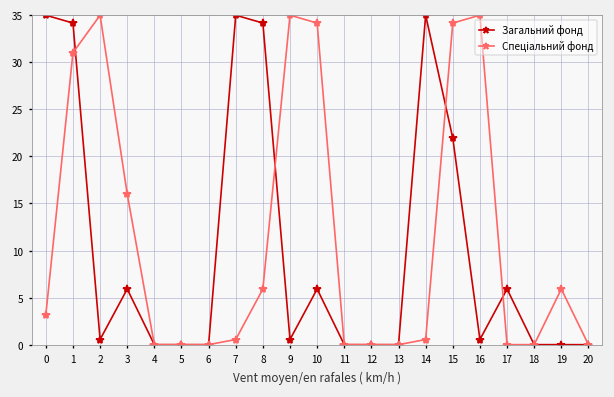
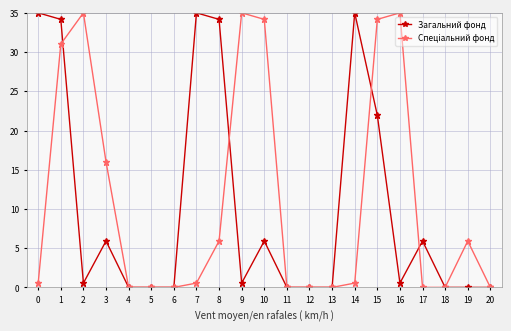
  {
    "Загальний фонд": {
      "0": 35,
      "1": 34,
      "2": 1,
      "3": 6,
      "7": 35,
      "8": 34,
      "9": 1,
      "10": 6,
      "14": 35,
      "15": 22,
      "16": 1,
      "17": 6,
      "19": 0
    },
    "Спеціальний фонд": {
-     "0": 3,
+     "0": 1,
      "1": 31,
      "2": 35,
      "3": 16,
      "7": 1,
      "8": 6,
      "9": 35,
      "10": 34,
      "14": 1,
      "15": 34,
      "16": 35,
      "17": 0,
      "19": 6
    }
  }
